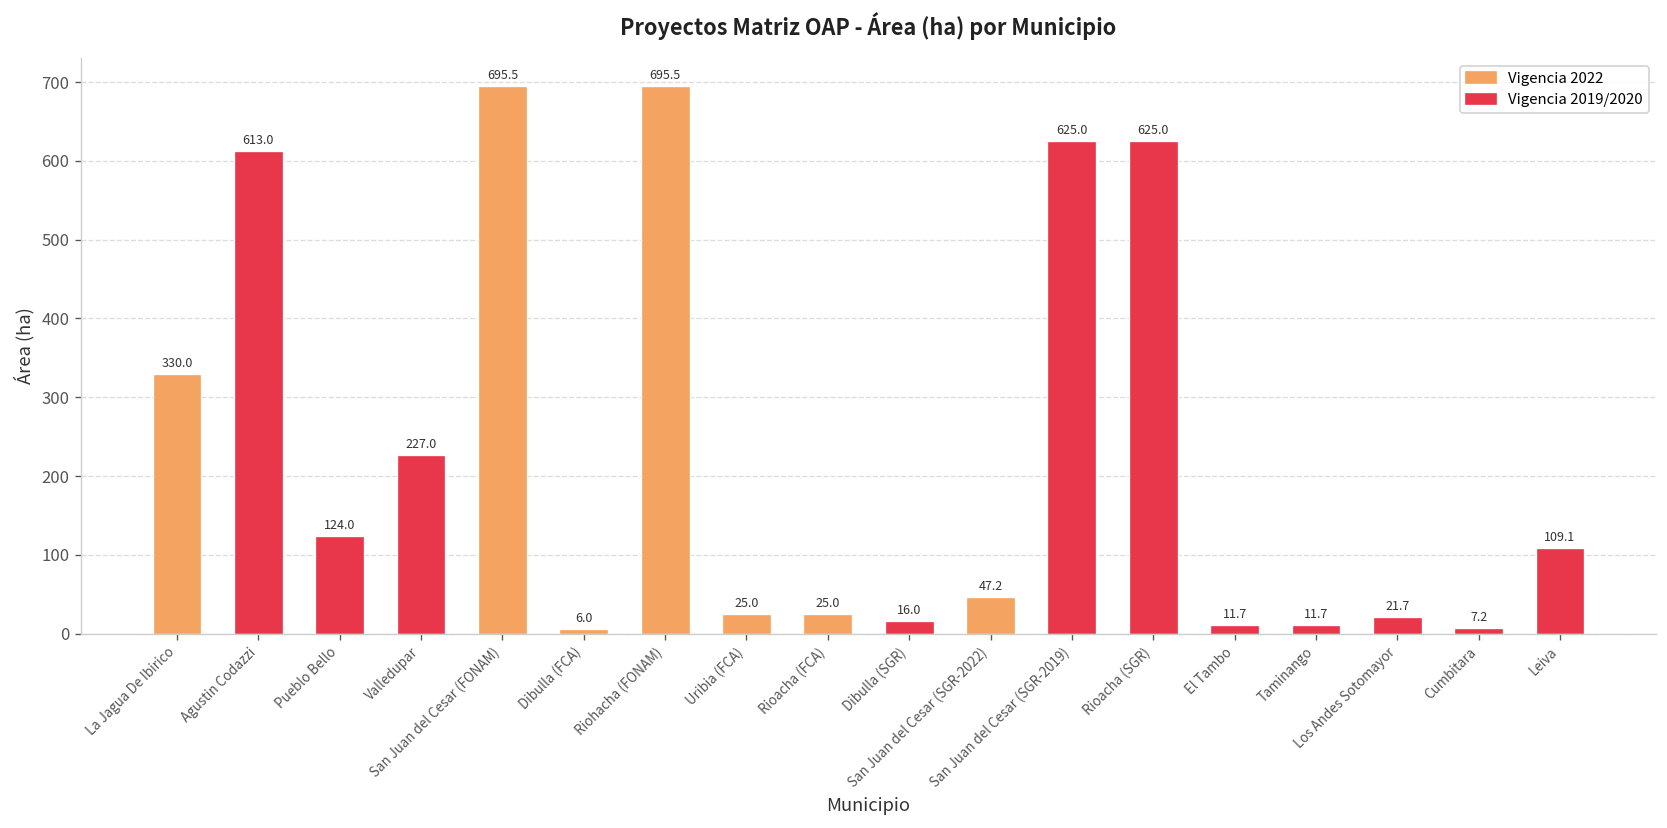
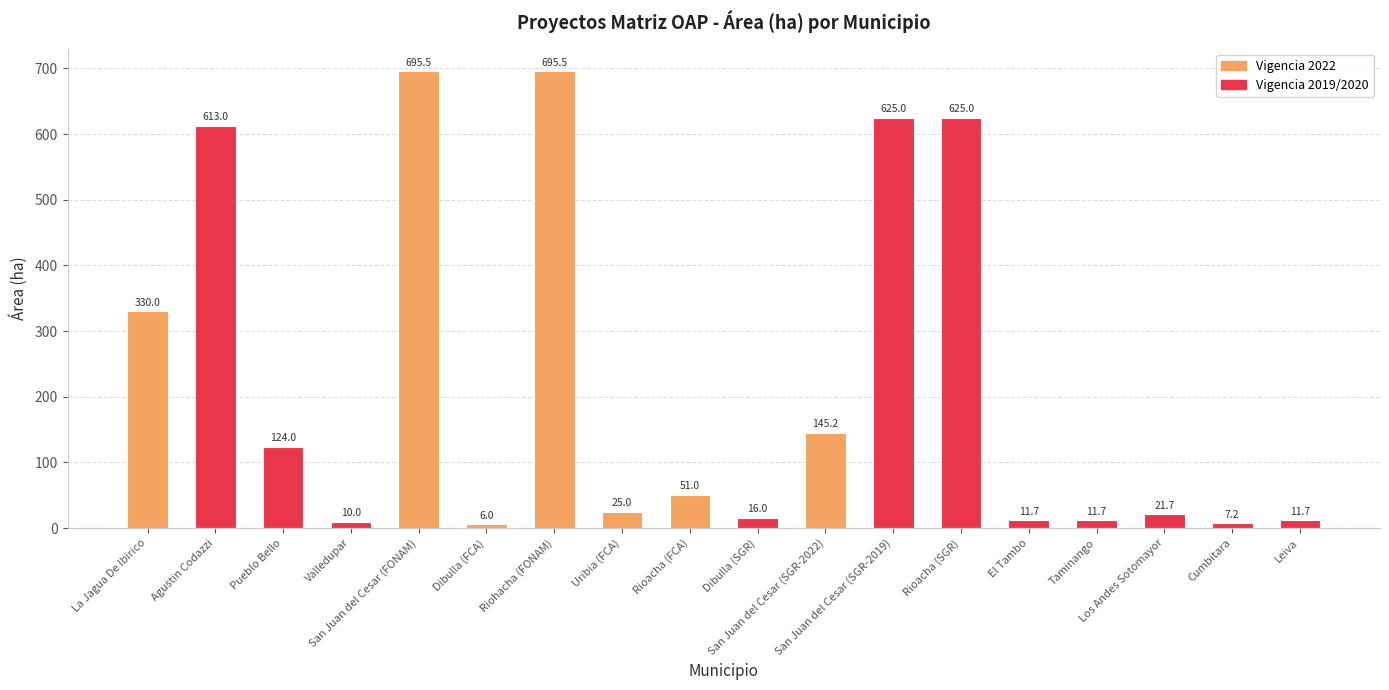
  {
    "La Jagua De Ibirico": 330.0,
    "Agustin Codazzi": 613.0,
    "Pueblo Bello": 124.0,
-   "Valledupar": 227.0,
+   "Valledupar": 10.0,
    "San Juan del Cesar (FONAM)": 695.5,
    "Dibulla (FCA)": 6.0,
    "Riohacha (FONAM)": 695.5,
    "Uribia (FCA)": 25.0,
-   "Rioacha (FCA)": 25.0,
+   "Rioacha (FCA)": 51.0,
    "Dibulla (SGR)": 16.0,
-   "San Juan del Cesar (SGR-2022)": 47.2,
+   "San Juan del Cesar (SGR-2022)": 145.2,
    "San Juan del Cesar (SGR-2019)": 625.0,
    "Rioacha (SGR)": 625.0,
    "El Tambo": 11.7,
    "Taminango": 11.7,
    "Los Andes Sotomayor": 21.7,
    "Cumbitara": 7.2,
-   "Leiva": 109.1
+   "Leiva": 11.7
  }
